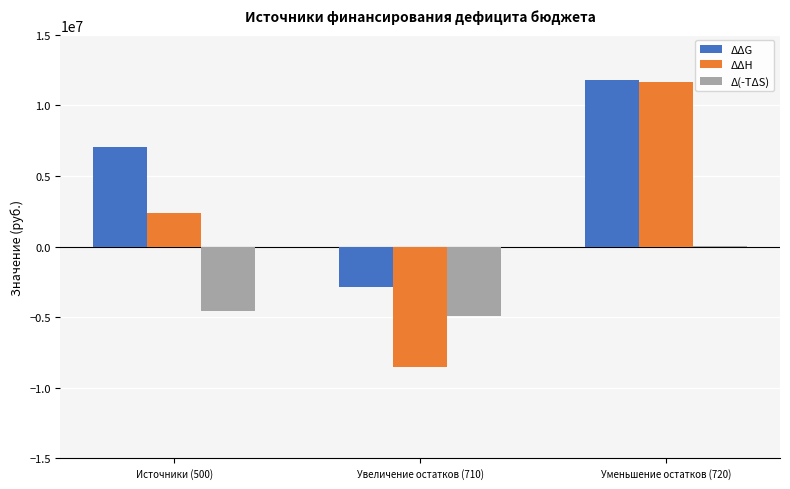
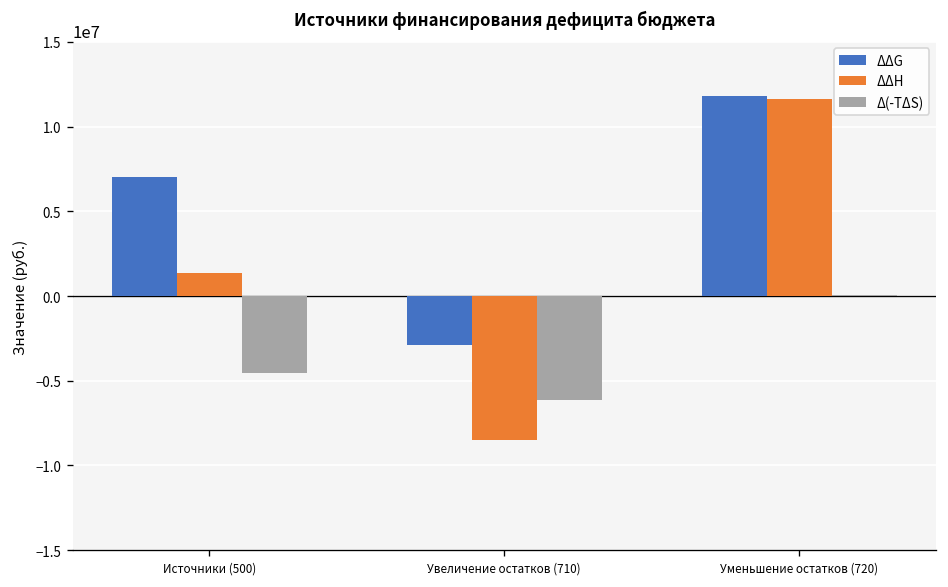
  {
    "ΔΔG": {
      "Источники (500)": 7000000,
      "Увеличение остатков (710)": -2900000,
      "Уменьшение остатков (720)": 11800000
    },
    "ΔΔH": {
-     "Источники (500)": 2300000,
+     "Источники (500)": 1400000,
      "Увеличение остатков (710)": -8500000,
      "Уменьшение остатков (720)": 11700000
    },
    "Δ(-TΔS)": {
      "Источники (500)": -4600000,
-     "Увеличение остатков (710)": -4900000
+     "Увеличение остатков (710)": -6100000
    }
  }
